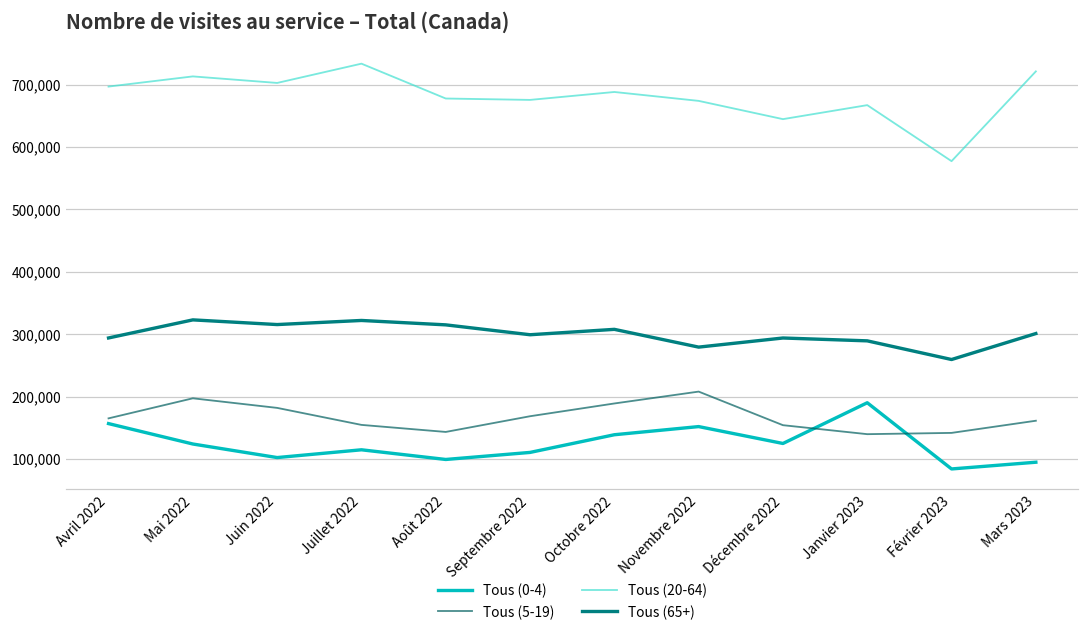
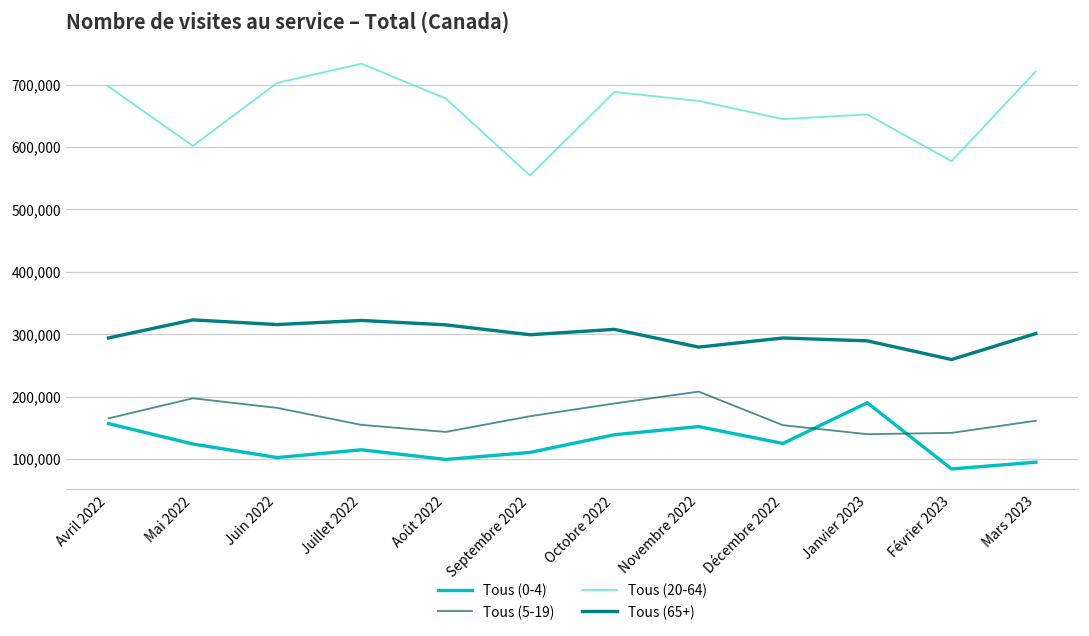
  {
    "Tous (0-4)": {
      "Avril 2022": "160,000",
      "Mai 2022": "120,000",
      "Juin 2022": "100,000",
      "Juillet 2022": "110,000",
      "Août 2022": "100,000",
      "Septembre 2022": "110,000",
      "Octobre 2022": "140,000",
      "Novembre 2022": "150,000",
      "Décembre 2022": "120,000",
      "Janvier 2023": "190,000",
      "Février 2023": "80,000",
      "Mars 2023": "90,000"
    },
    "Tous (20-64)": {
      "Avril 2022": "700,000",
-     "Mai 2022": "710,000",
+     "Mai 2022": "600,000",
      "Juin 2022": "700,000",
      "Juillet 2022": "730,000",
      "Août 2022": "680,000",
-     "Septembre 2022": "680,000",
+     "Septembre 2022": "550,000",
      "Octobre 2022": "690,000",
      "Novembre 2022": "670,000",
      "Décembre 2022": "640,000",
-     "Janvier 2023": "670,000",
+     "Janvier 2023": "650,000",
      "Février 2023": "580,000",
      "Mars 2023": "720,000"
    }
  }
